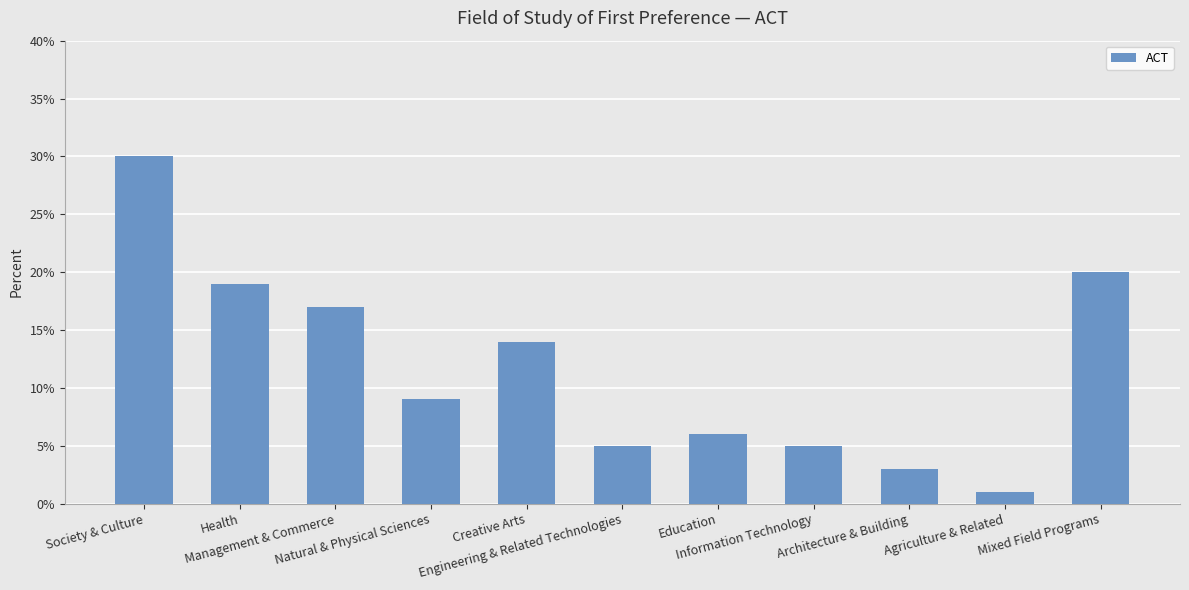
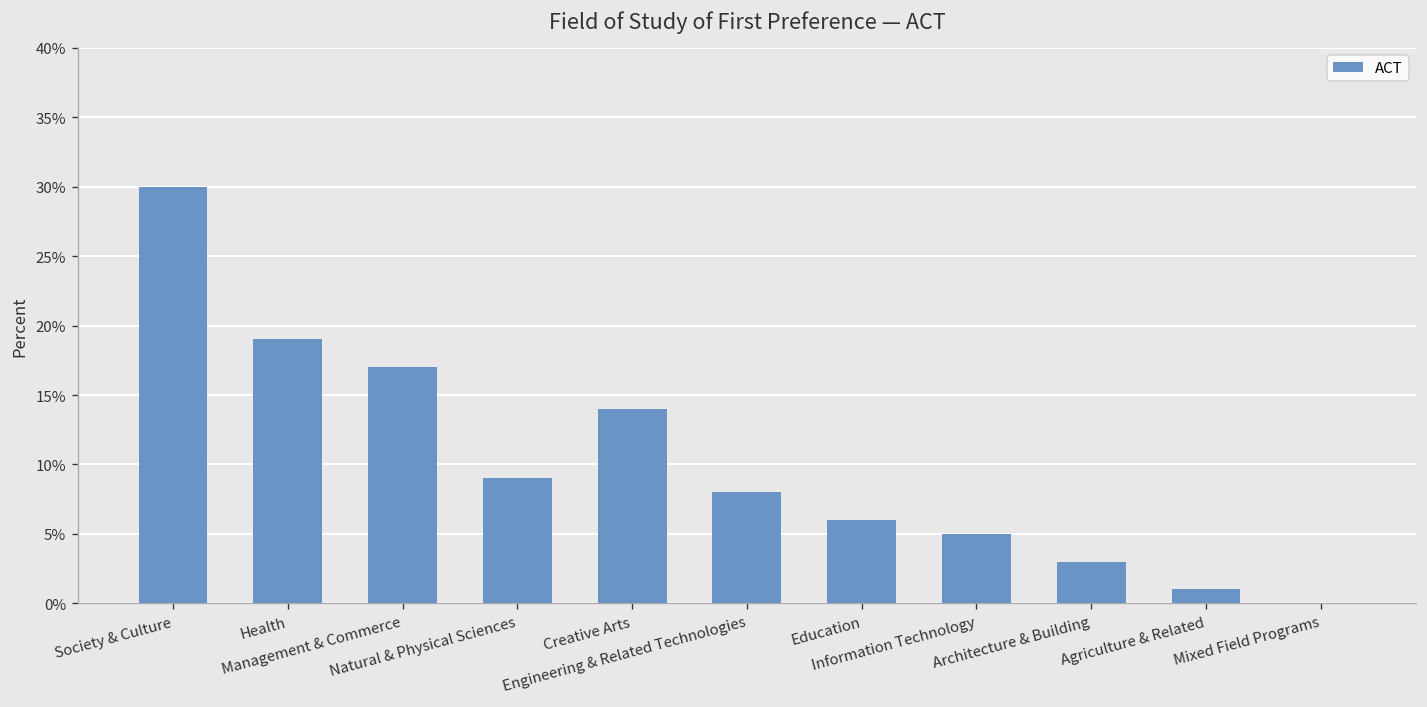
  {
    "Society & Culture": "30.0%",
    "Health": "19.0%",
    "Management & Commerce": "17.0%",
    "Natural & Physical Sciences": "9.0%",
    "Creative Arts": "14.0%",
-   "Engineering & Related Technologies": "5.0%",
+   "Engineering & Related Technologies": "8.0%",
    "Education": "6.0%",
    "Information Technology": "5.0%",
    "Architecture & Building": "3.0%",
    "Agriculture & Related": "1.0%",
-   "Mixed Field Programs": "20.0%"
+   "Mixed Field Programs": "0.0%"
  }
